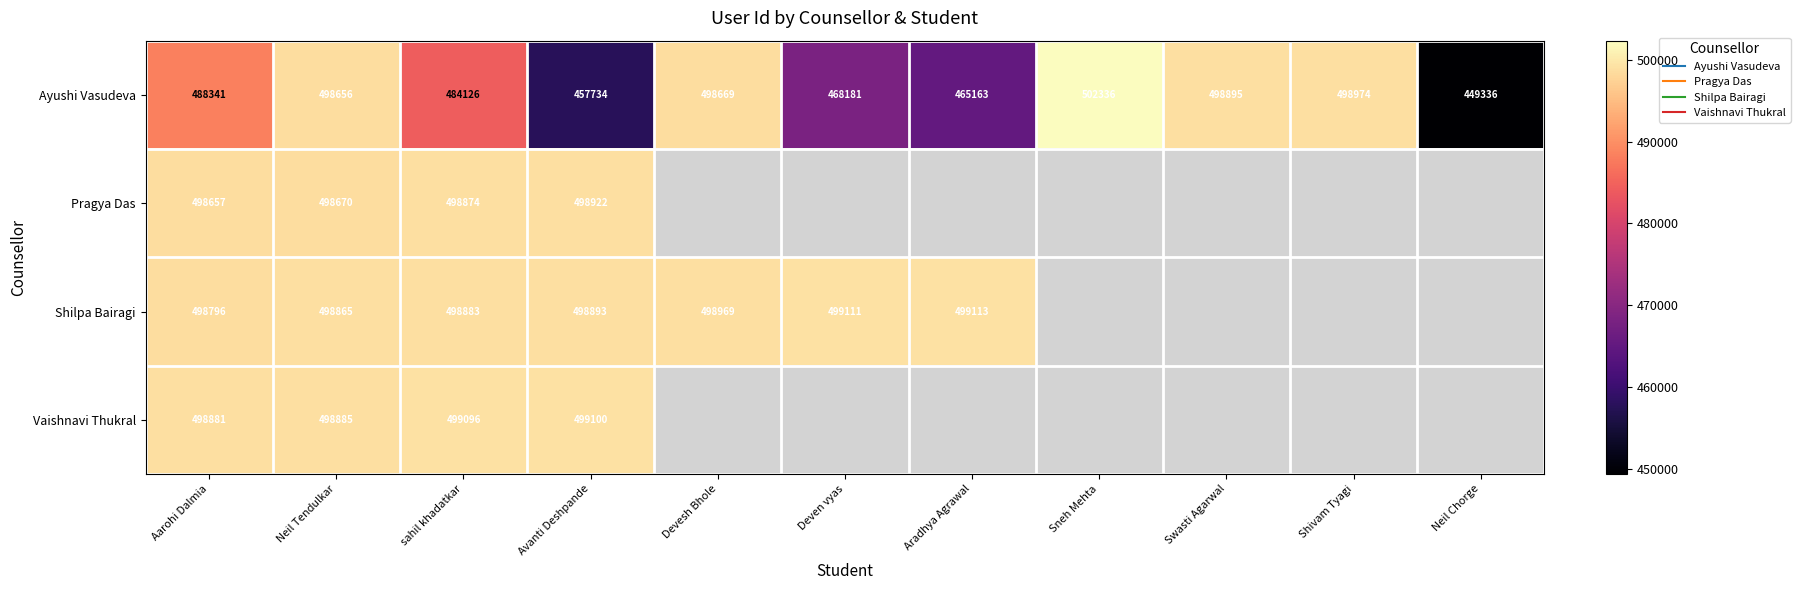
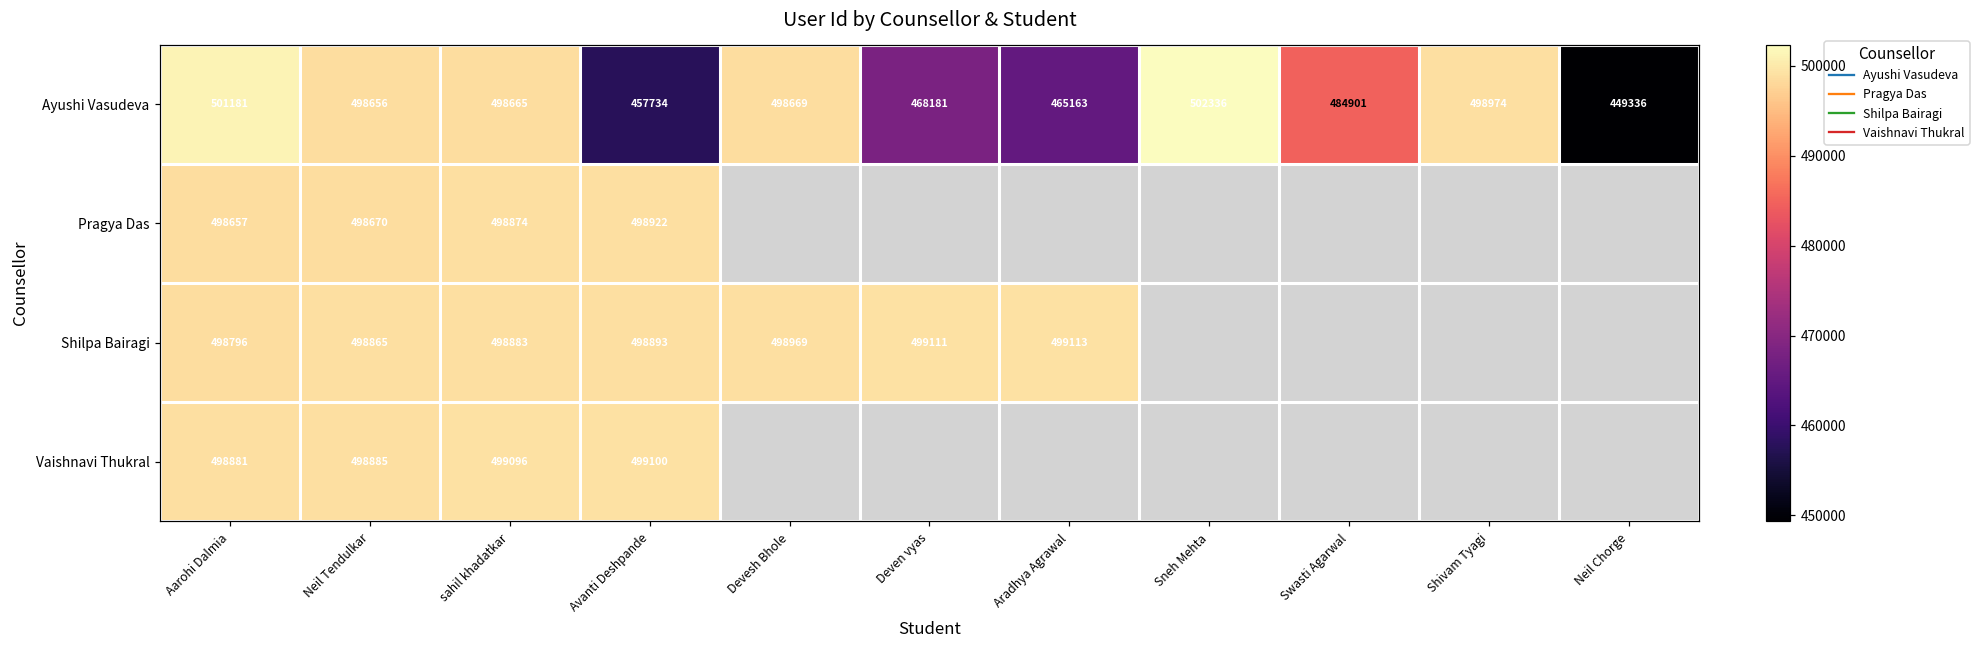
  {
    "Ayushi Vasudeva": {
-     "Aarohi Dalmia": 488341,
+     "Aarohi Dalmia": 501181,
      "Neil Tendulkar": 498656,
-     "sahil khadatkar": 484126,
+     "sahil khadatkar": 498665,
      "Avanti Deshpande": 457734,
      "Devesh Bhole": 498669,
      "Deven vyas": 468181,
      "Aradhya Agrawal": 465163,
      "Sneh Mehta": 502336,
-     "Swasti Agarwal": 498895,
+     "Swasti Agarwal": 484901,
      "Shivam Tyagi": 498974,
      "Neil Chorge": 449336
    },
    "Pragya Das": {
      "Aarohi Dalmia": 498657,
      "Neil Tendulkar": 498670,
      "sahil khadatkar": 498874,
      "Avanti Deshpande": 498922
    },
    "Shilpa Bairagi": {
      "Aarohi Dalmia": 498796,
      "Neil Tendulkar": 498865,
      "sahil khadatkar": 498883,
      "Avanti Deshpande": 498893,
      "Devesh Bhole": 498969,
      "Deven vyas": 499111,
      "Aradhya Agrawal": 499113
    },
    "Vaishnavi Thukral": {
      "Aarohi Dalmia": 498881,
      "Neil Tendulkar": 498885,
      "sahil khadatkar": 499096,
      "Avanti Deshpande": 499100
    }
  }
